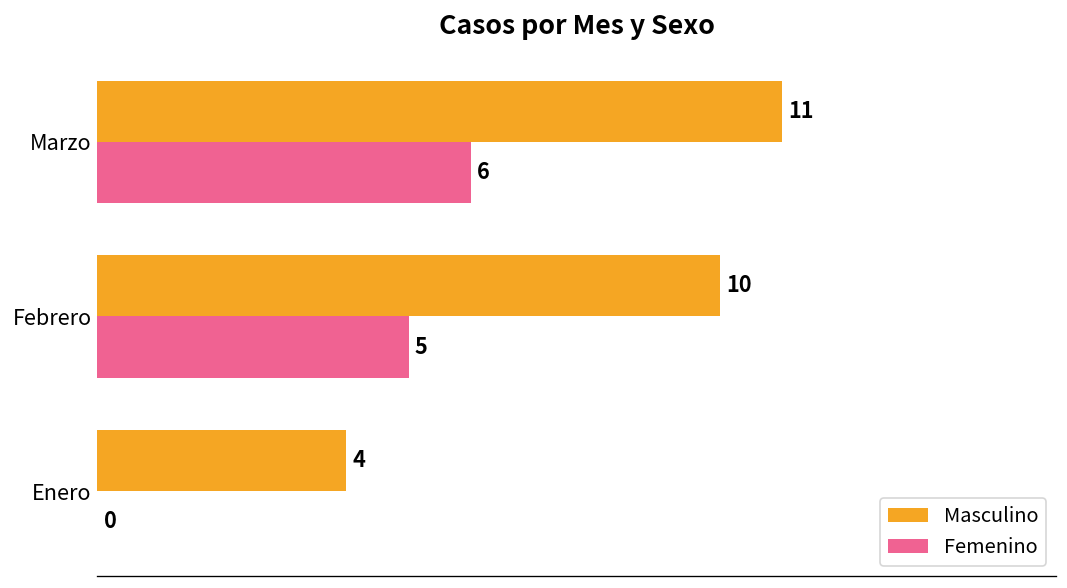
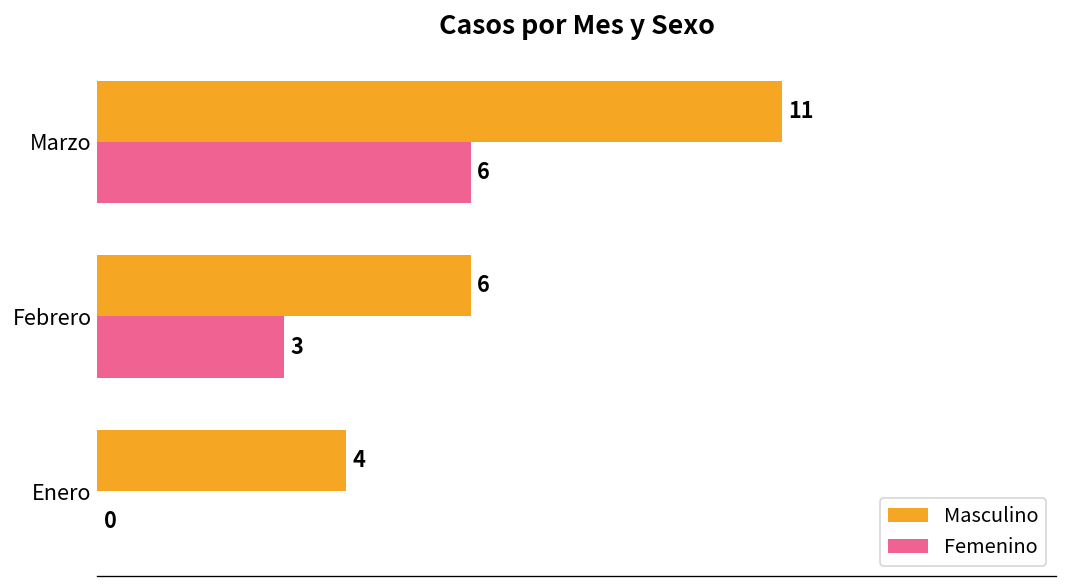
  {
    "Masculino": {
      "Marzo": 11,
-     "Febrero": 10,
+     "Febrero": 6,
      "Enero": 4
    },
    "Femenino": {
      "Marzo": 6,
-     "Febrero": 5,
+     "Febrero": 3,
      "Enero": 0
    }
  }
